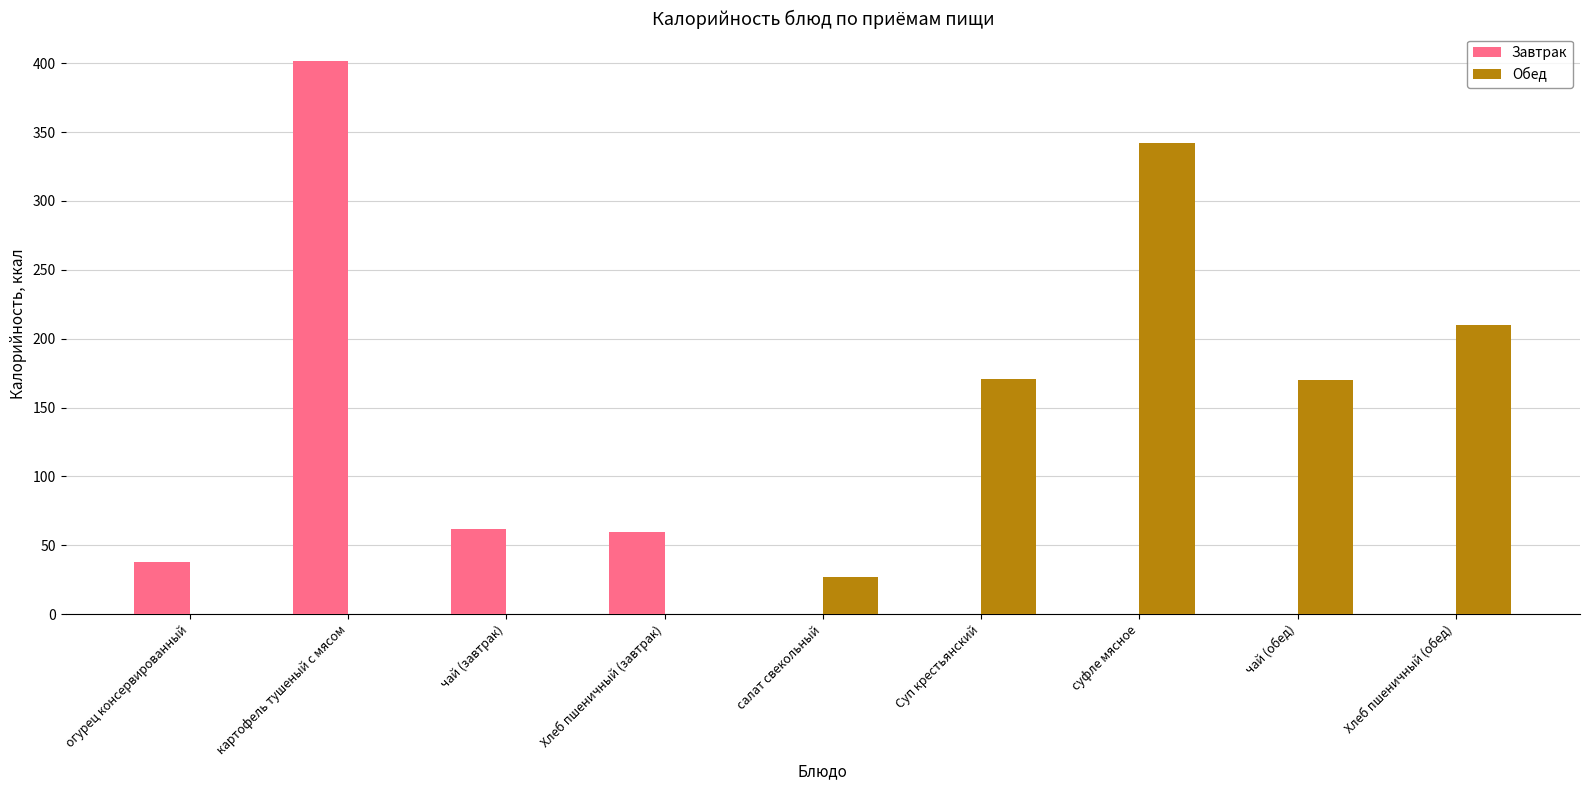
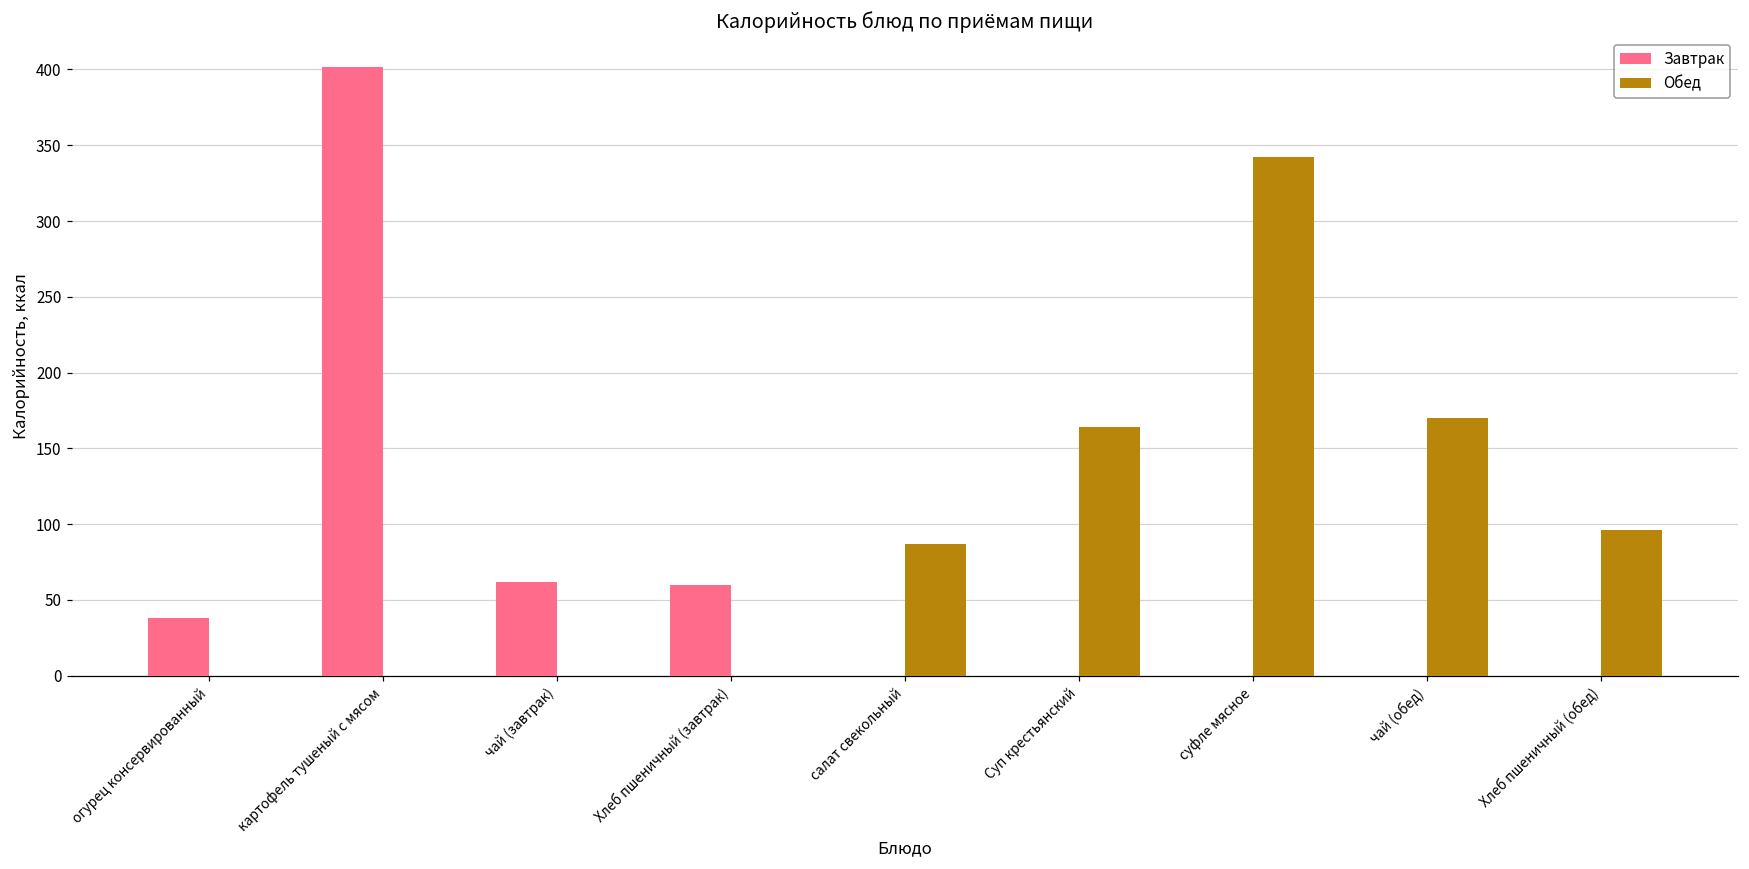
  {
    "Завтрак": {
      "огурец консервированный": 38,
      "картофель тушеный с мясом": 401,
      "чай (завтрак)": 62,
      "Хлеб пшеничный (завтрак)": 60,
      "салат свекольный": 0,
      "Суп крестьянский": 0,
      "суфле мясное": 0,
      "чай (обед)": 0,
      "Хлеб пшеничный (обед)": 0
    },
    "Обед": {
      "огурец консервированный": 0,
      "картофель тушеный с мясом": 0,
      "чай (завтрак)": 0,
      "Хлеб пшеничный (завтрак)": 0,
-     "салат свекольный": 27,
-     "Суп крестьянский": 171,
+     "салат свекольный": 87,
+     "Суп крестьянский": 164,
      "суфле мясное": 342,
      "чай (обед)": 170,
-     "Хлеб пшеничный (обед)": 210
+     "Хлеб пшеничный (обед)": 96
    }
  }
